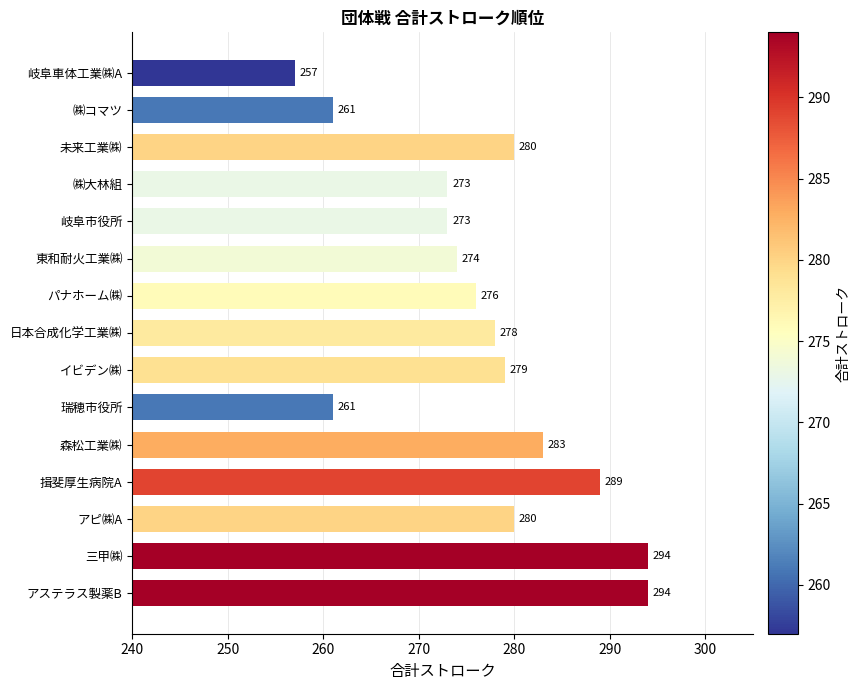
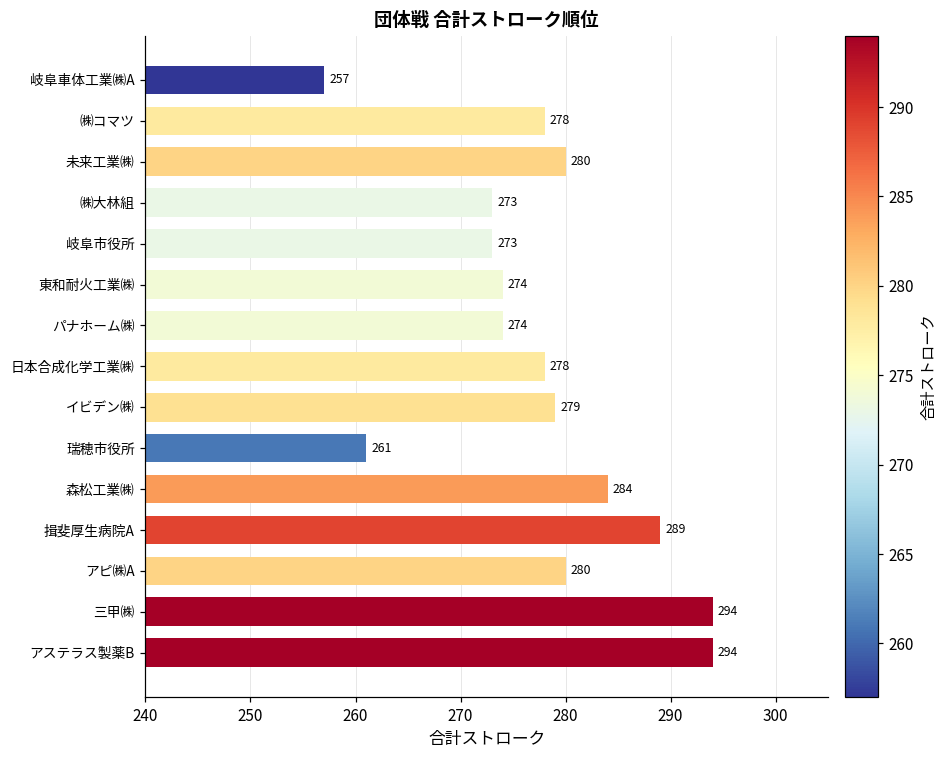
  {
    "岐阜車体工業㈱A": 257,
-   "㈱コマツ": 261,
+   "㈱コマツ": 278,
    "未来工業㈱": 280,
    "㈱大林組": 273,
    "岐阜市役所": 273,
    "東和耐火工業㈱": 274,
-   "パナホーム㈱": 276,
+   "パナホーム㈱": 274,
    "日本合成化学工業㈱": 278,
    "イビデン㈱": 279,
    "瑞穂市役所": 261,
-   "森松工業㈱": 283,
+   "森松工業㈱": 284,
    "揖斐厚生病院A": 289,
    "アピ㈱A": 280,
    "三甲㈱": 294,
    "アステラス製薬B": 294
  }
